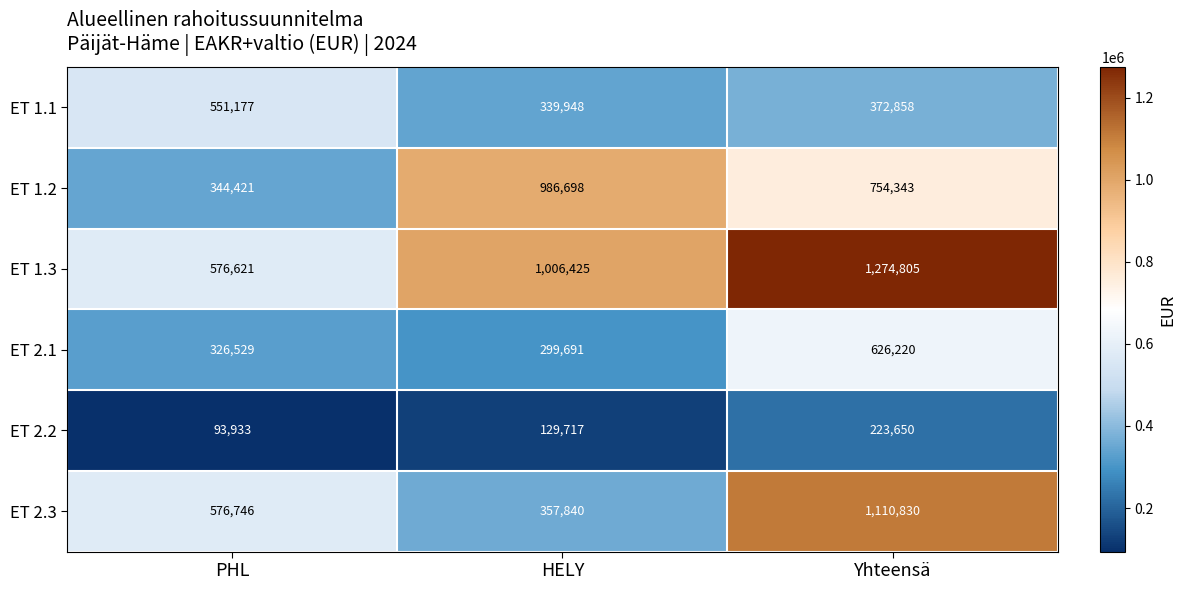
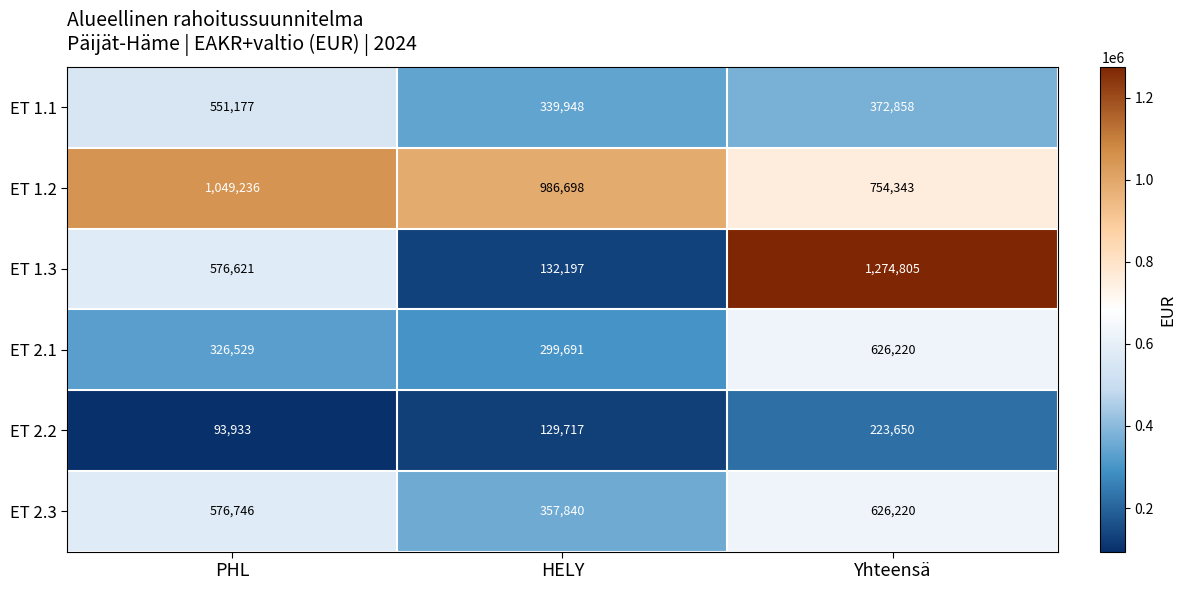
  {
    "ET 1.1": {
      "PHL": "551,177",
      "HELY": "339,948",
      "Yhteensä": "372,858"
    },
    "ET 1.2": {
-     "PHL": "344,421",
+     "PHL": "1,049,236",
      "HELY": "986,698",
      "Yhteensä": "754,343"
    },
    "ET 1.3": {
      "PHL": "576,621",
-     "HELY": "1,006,425",
+     "HELY": "132,197",
      "Yhteensä": "1,274,805"
    },
    "ET 2.1": {
      "PHL": "326,529",
      "HELY": "299,691",
      "Yhteensä": "626,220"
    },
    "ET 2.2": {
      "PHL": "93,933",
      "HELY": "129,717",
      "Yhteensä": "223,650"
    },
    "ET 2.3": {
      "PHL": "576,746",
      "HELY": "357,840",
-     "Yhteensä": "1,110,830"
+     "Yhteensä": "626,220"
    }
  }
